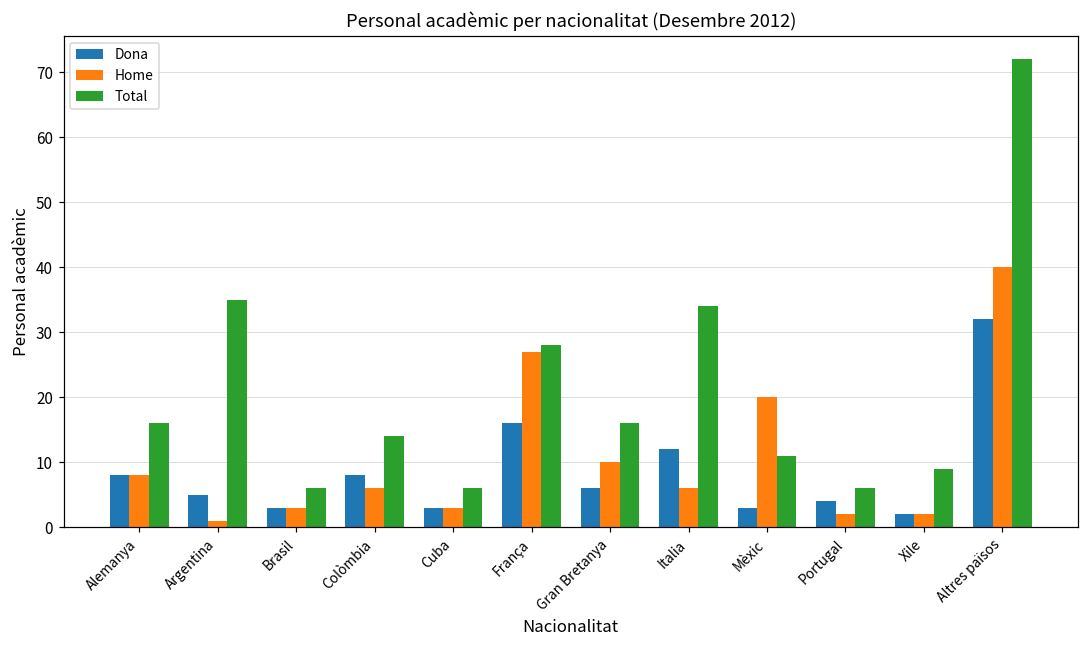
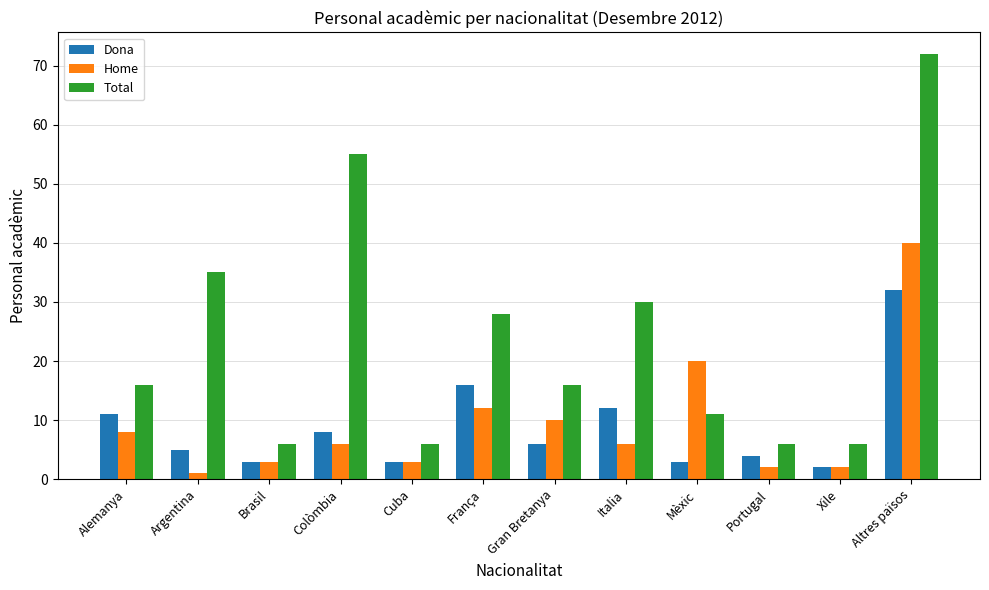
  {
    "Dona": {
-     "Alemanya": 8,
+     "Alemanya": 11,
      "Argentina": 5,
      "Brasil": 3,
      "Colòmbia": 8,
      "Cuba": 3,
      "França": 16,
      "Gran Bretanya": 6,
      "Italia": 12,
      "Mèxic": 3,
      "Portugal": 4,
      "Xile": 2,
      "Altres països": 32
    },
    "Home": {
      "Alemanya": 8,
      "Argentina": 1,
      "Brasil": 3,
      "Colòmbia": 6,
      "Cuba": 3,
-     "França": 27,
+     "França": 12,
      "Gran Bretanya": 10,
      "Italia": 6,
      "Mèxic": 20,
      "Portugal": 2,
      "Xile": 2,
      "Altres països": 40
    },
    "Total": {
      "Alemanya": 16,
      "Argentina": 35,
      "Brasil": 6,
-     "Colòmbia": 14,
+     "Colòmbia": 55,
      "Cuba": 6,
      "França": 28,
      "Gran Bretanya": 16,
-     "Italia": 34,
+     "Italia": 30,
      "Mèxic": 11,
      "Portugal": 6,
-     "Xile": 9,
+     "Xile": 6,
      "Altres països": 72
    }
  }
